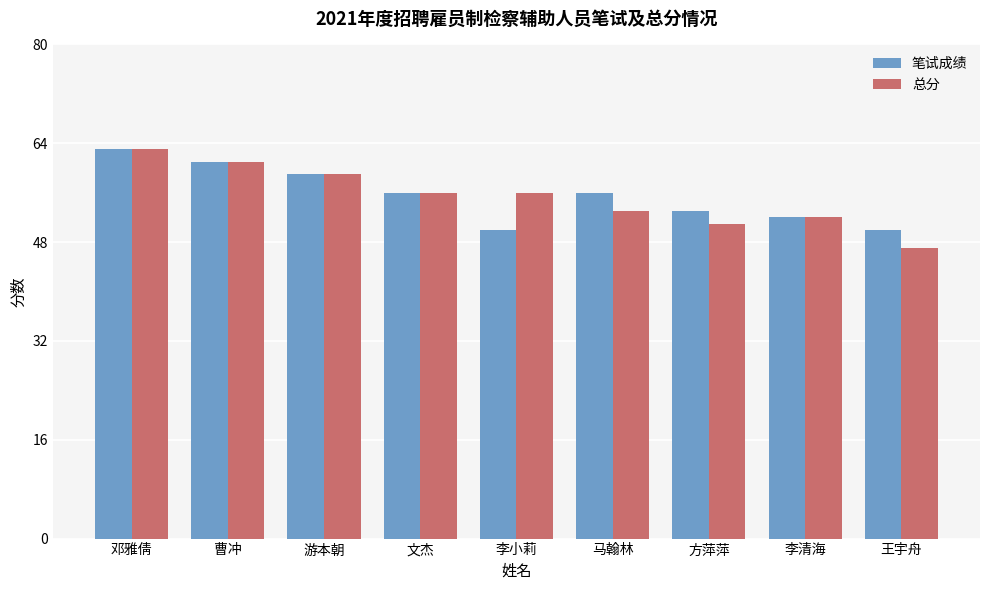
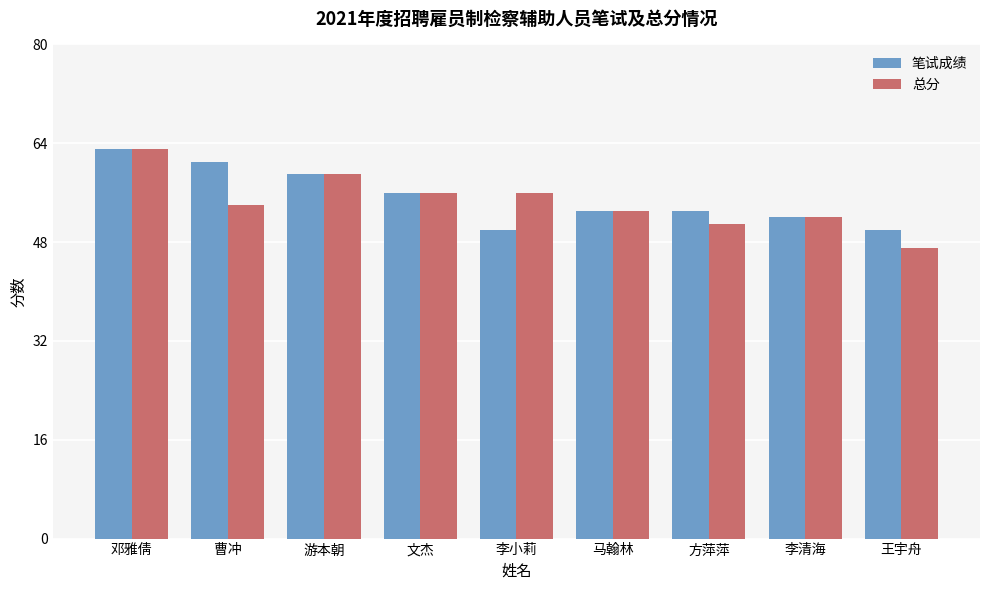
  {
    "笔试成绩": {
      "邓雅倩": 63,
      "曹冲": 61,
      "游本朝": 59,
      "文杰": 56,
      "李小莉": 50,
-     "马翰林": 56,
+     "马翰林": 53,
      "方萍萍": 53,
      "李清海": 52,
      "王宇舟": 50
    },
    "总分": {
      "邓雅倩": 63,
-     "曹冲": 61,
+     "曹冲": 54,
      "游本朝": 59,
      "文杰": 56,
      "李小莉": 56,
      "马翰林": 53,
      "方萍萍": 51,
      "李清海": 52,
      "王宇舟": 47
    }
  }
